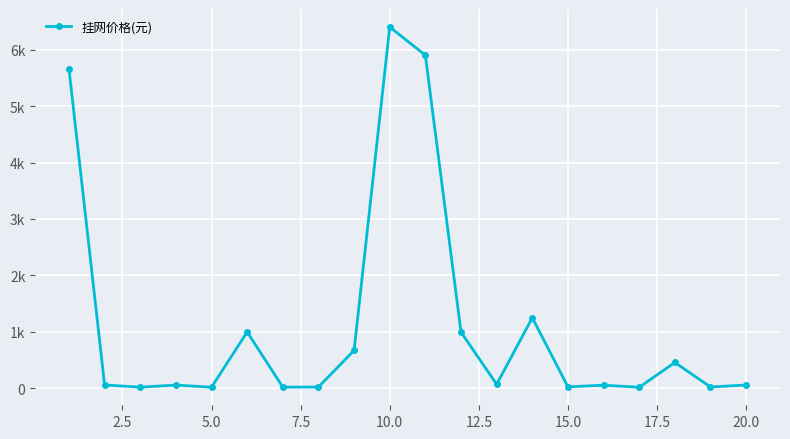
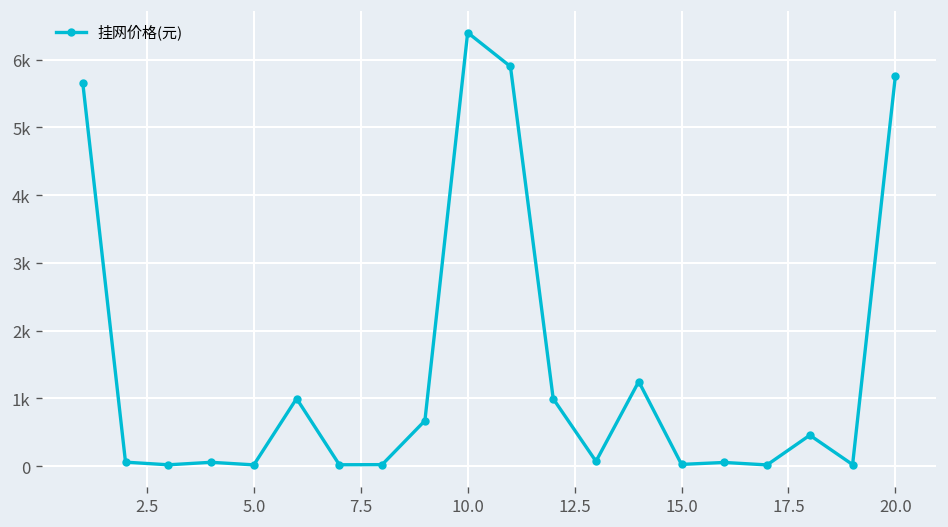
  {
    "5.0": 0,
    "10.0": 6400,
    "15.0": 0,
-   "20.0": 100
+   "20.0": 5800
  }
